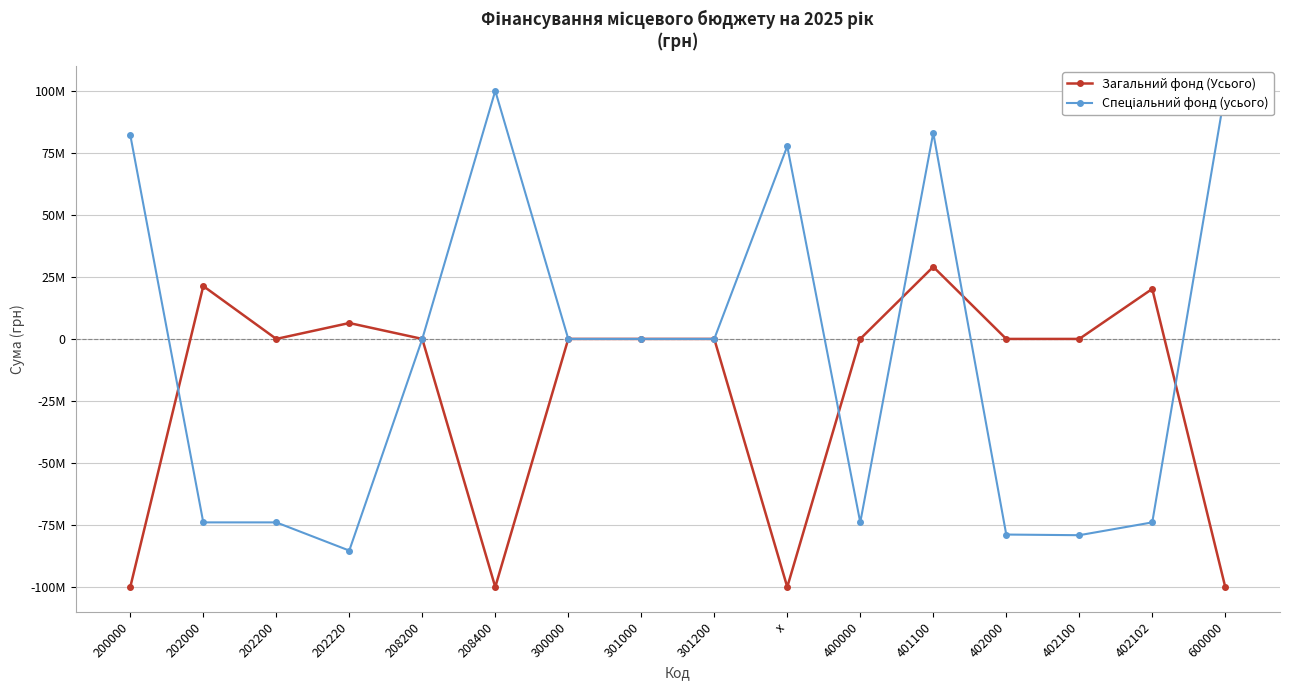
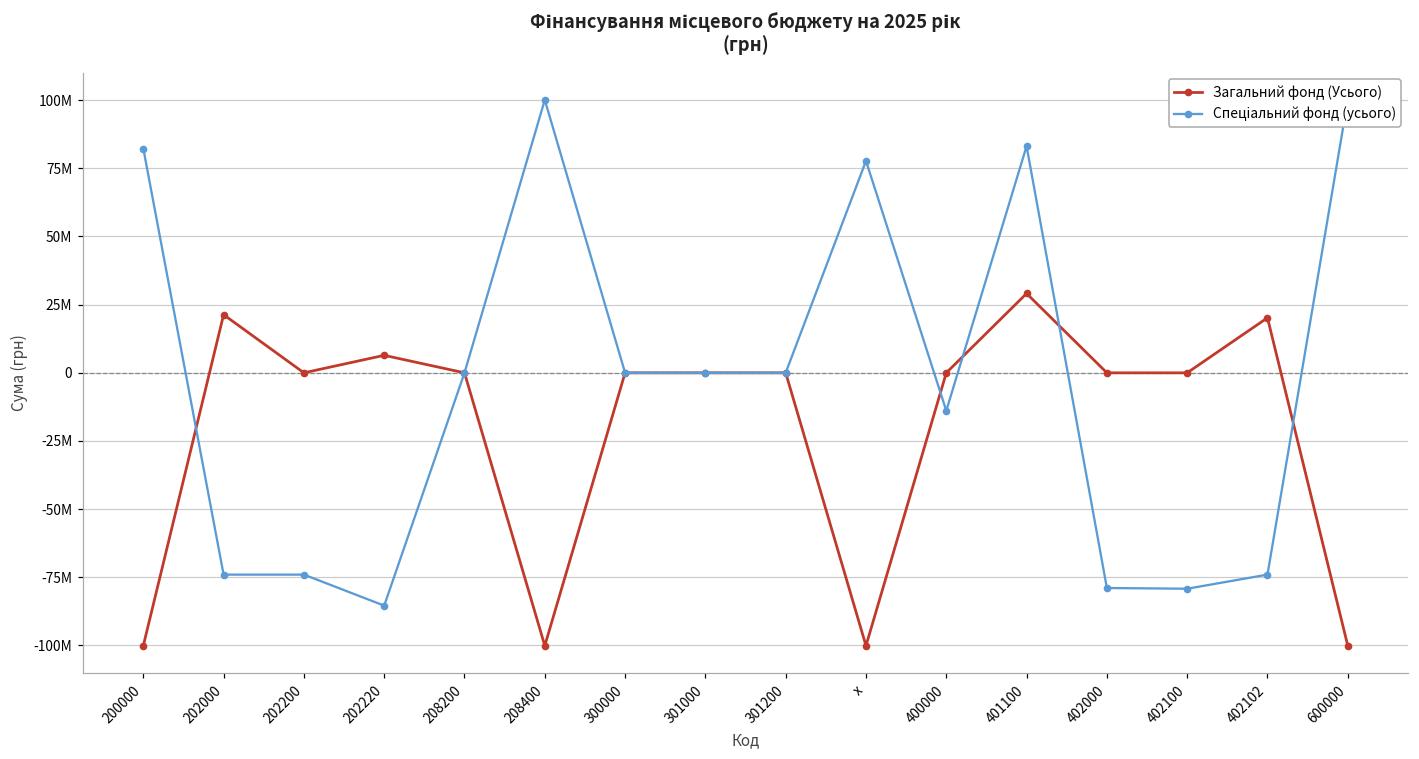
  {
    "Загальний фонд (Усього)": {
      "200000": -100000000,
      "202000": 21000000,
      "202200": 0,
      "202220": 6000000,
      "208400": -100000000,
      "x": -100000000,
      "400000": 0,
      "401100": 29000000,
      "402000": 0,
      "402100": 0,
      "402102": 20000000,
      "600000": -100000000
    },
    "Спеціальний фонд (усього)": {
      "200000": 82000000,
      "202000": -74000000,
      "202200": -74000000,
      "202220": -85000000,
      "208400": 100000000,
      "x": 78000000,
-     "400000": -74000000,
+     "400000": -14000000,
      "401100": 83000000,
      "402000": -79000000,
      "402100": -79000000,
      "402102": -74000000
    }
  }
